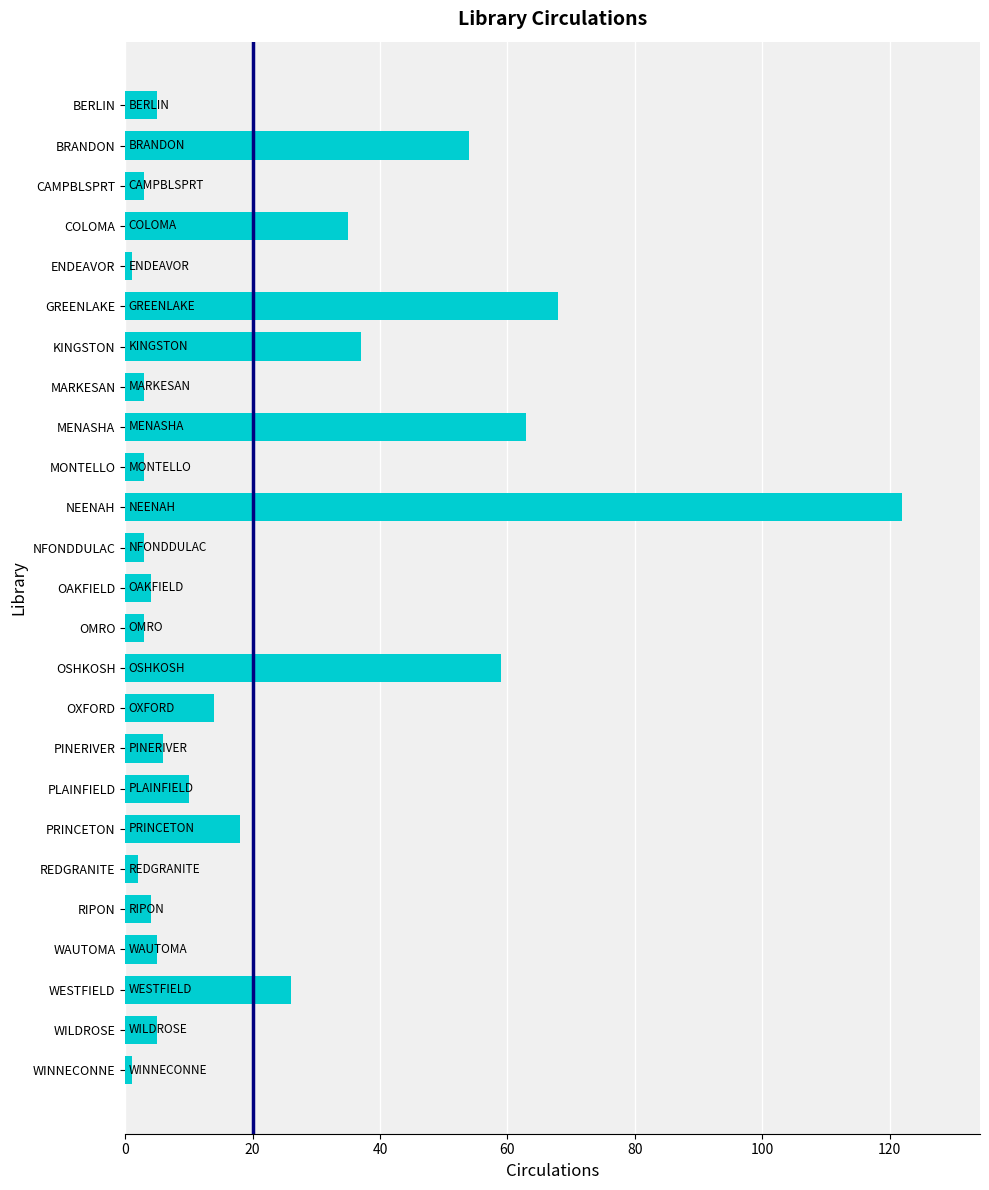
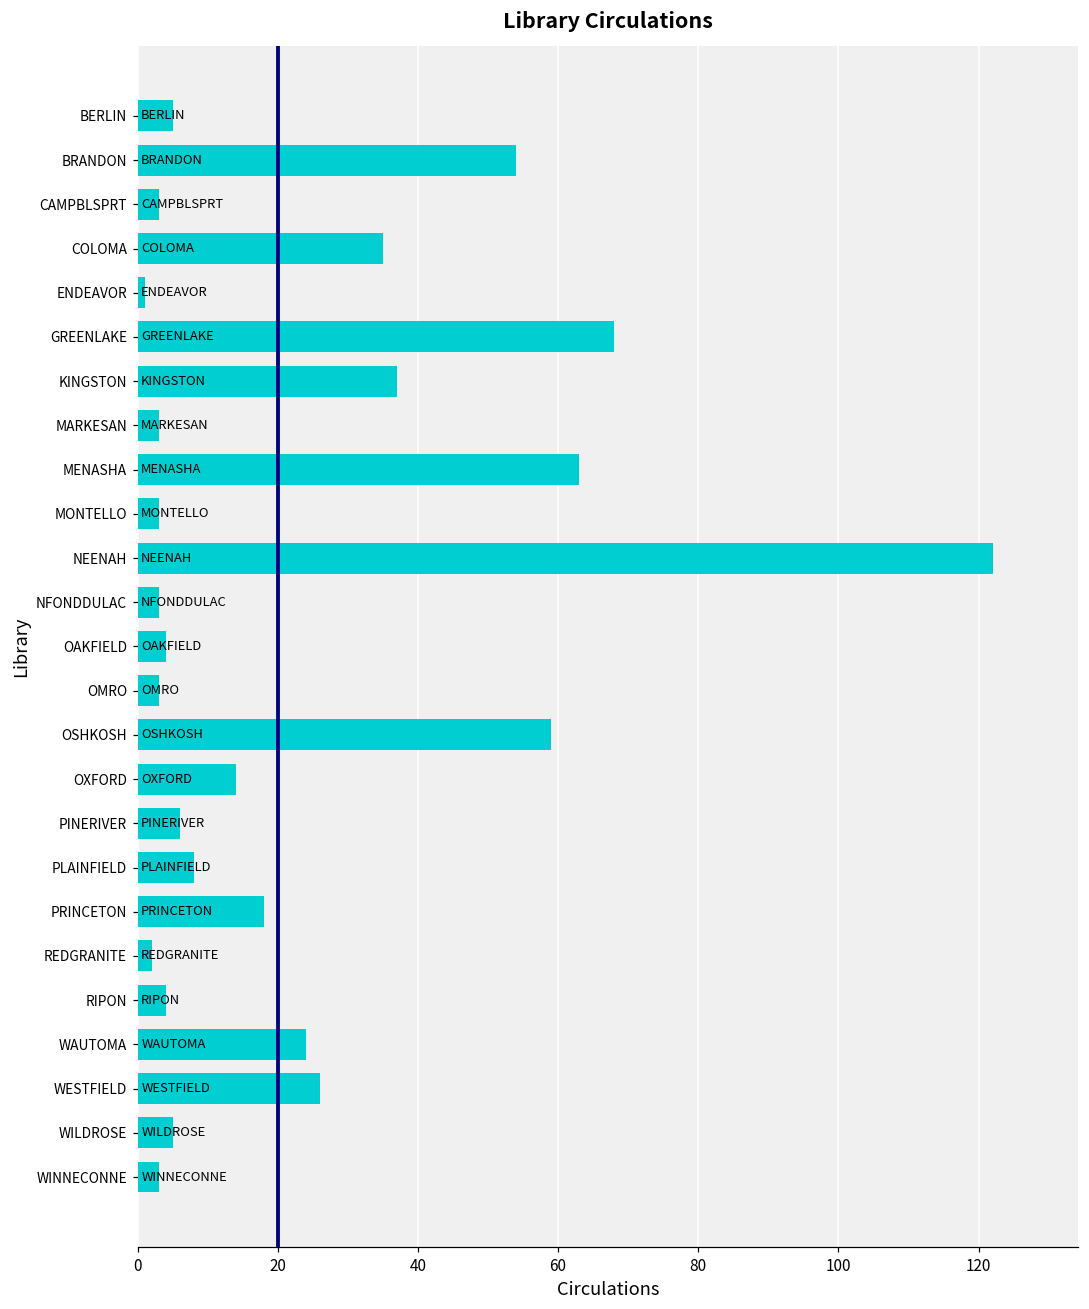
  {
    "BERLIN": 5,
    "BRANDON": 54,
    "CAMPBLSPRT": 3,
    "COLOMA": 35,
    "ENDEAVOR": 1,
    "GREENLAKE": 68,
    "KINGSTON": 37,
    "MARKESAN": 3,
    "MENASHA": 63,
    "MONTELLO": 3,
    "NEENAH": 122,
    "NFONDDULAC": 3,
    "OAKFIELD": 4,
    "OMRO": 3,
    "OSHKOSH": 59,
    "OXFORD": 14,
    "PINERIVER": 6,
-   "PLAINFIELD": 10,
+   "PLAINFIELD": 8,
    "PRINCETON": 18,
    "REDGRANITE": 2,
    "RIPON": 4,
-   "WAUTOMA": 5,
+   "WAUTOMA": 24,
    "WESTFIELD": 26,
    "WILDROSE": 5,
-   "WINNECONNE": 1
+   "WINNECONNE": 3
  }
